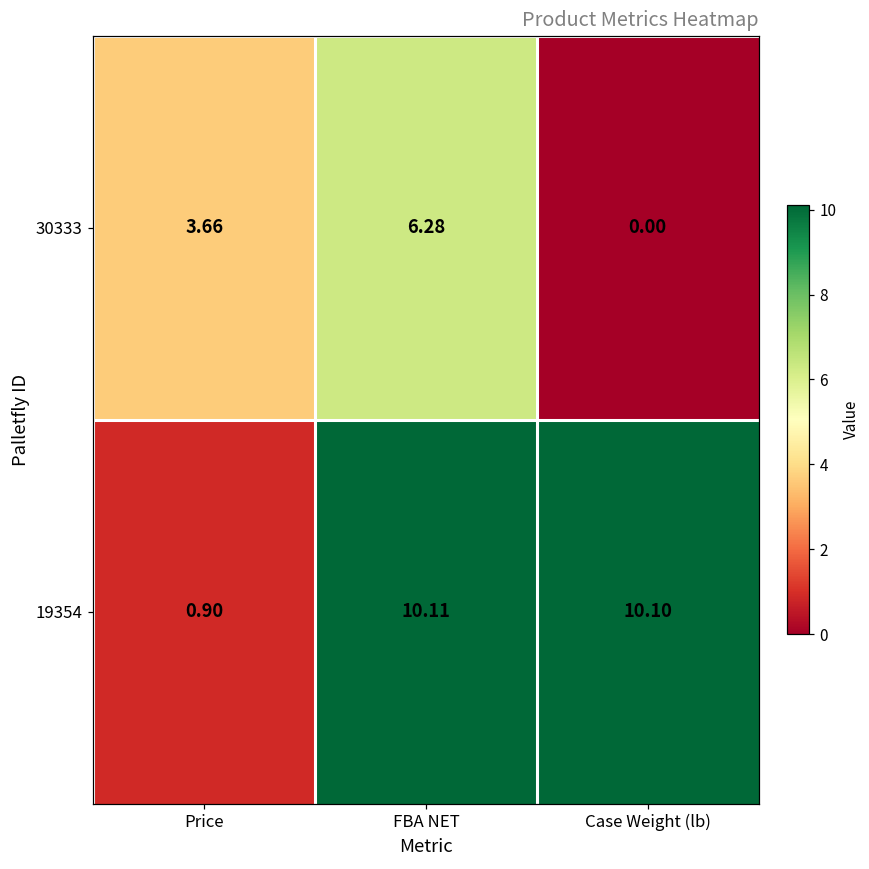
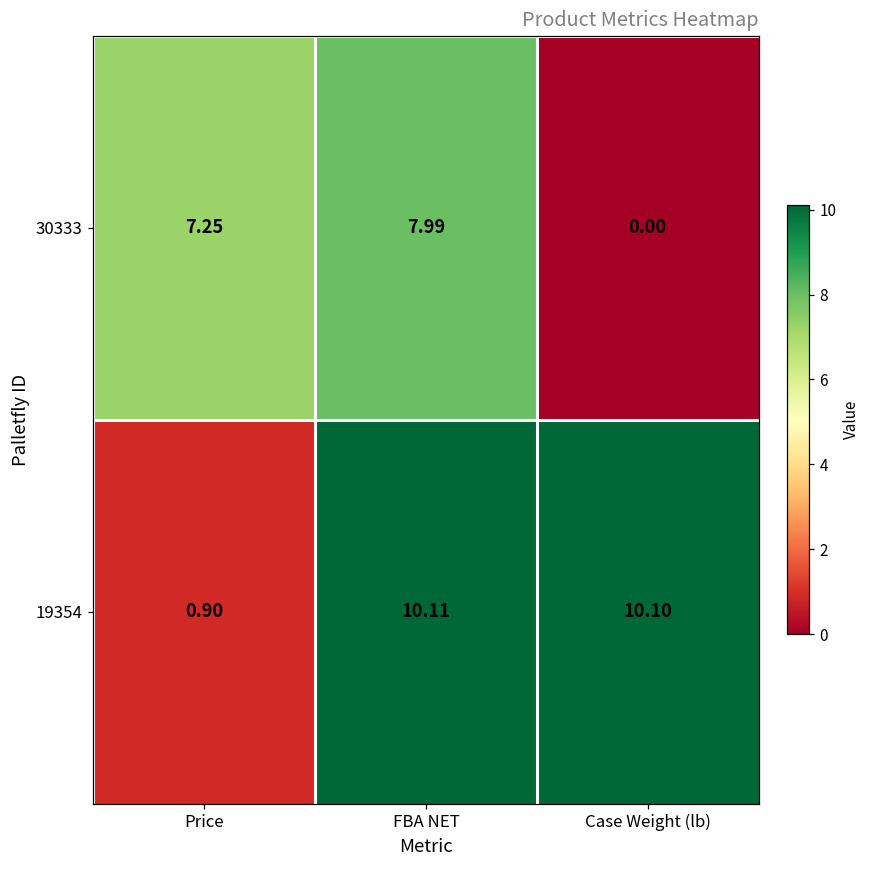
  {
    "30333": {
-     "Price": 3.66,
-     "FBA NET": 6.28,
+     "Price": 7.25,
+     "FBA NET": 7.99,
      "Case Weight (lb)": 0.00
    },
    "19354": {
      "Price": 0.90,
      "FBA NET": 10.11,
      "Case Weight (lb)": 10.10
    }
  }
